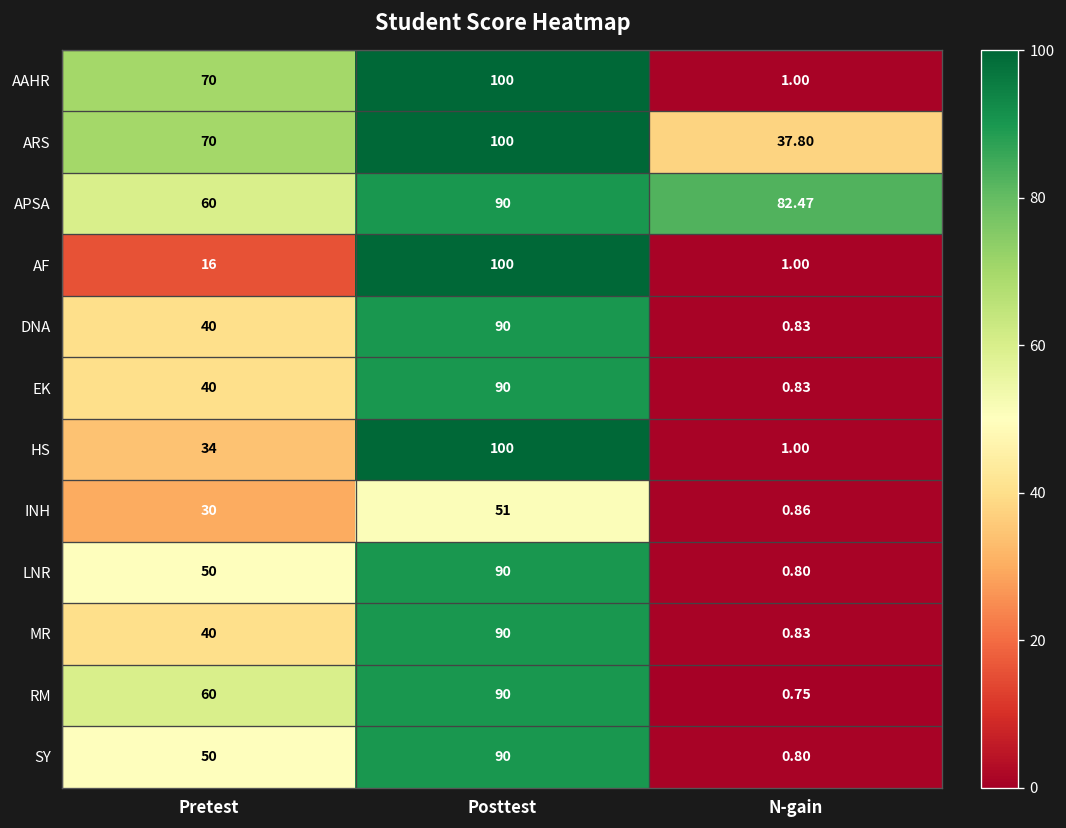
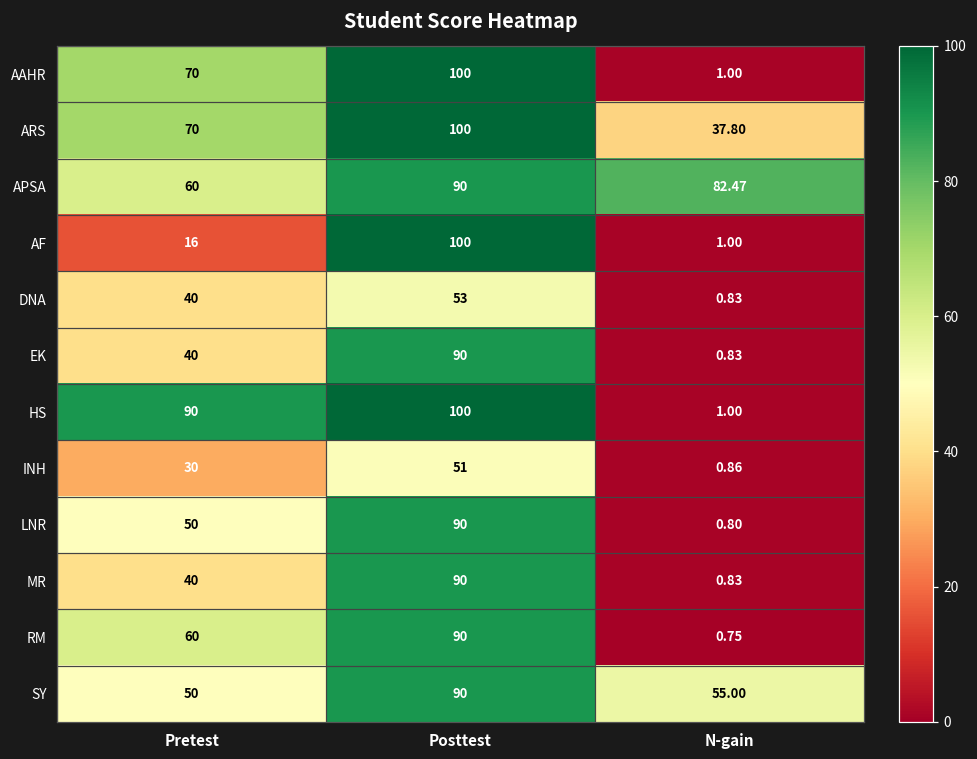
  {
    "AAHR": {
      "Pretest": 70,
      "Posttest": 100,
      "N-gain": 1.00
    },
    "ARS": {
      "Pretest": 70,
      "Posttest": 100,
      "N-gain": 37.80
    },
    "APSA": {
      "Pretest": 60,
      "Posttest": 90,
      "N-gain": 82.47
    },
    "AF": {
      "Pretest": 16,
      "Posttest": 100,
      "N-gain": 1.00
    },
    "DNA": {
      "Pretest": 40,
-     "Posttest": 90,
+     "Posttest": 53,
      "N-gain": 0.83
    },
    "EK": {
      "Pretest": 40,
      "Posttest": 90,
      "N-gain": 0.83
    },
    "HS": {
-     "Pretest": 34,
+     "Pretest": 90,
      "Posttest": 100,
      "N-gain": 1.00
    },
    "INH": {
      "Pretest": 30,
      "Posttest": 51,
      "N-gain": 0.86
    },
    "LNR": {
      "Pretest": 50,
      "Posttest": 90,
      "N-gain": 0.80
    },
    "MR": {
      "Pretest": 40,
      "Posttest": 90,
      "N-gain": 0.83
    },
    "RM": {
      "Pretest": 60,
      "Posttest": 90,
      "N-gain": 0.75
    },
    "SY": {
      "Pretest": 50,
      "Posttest": 90,
-     "N-gain": 0.80
+     "N-gain": 55.00
    }
  }
